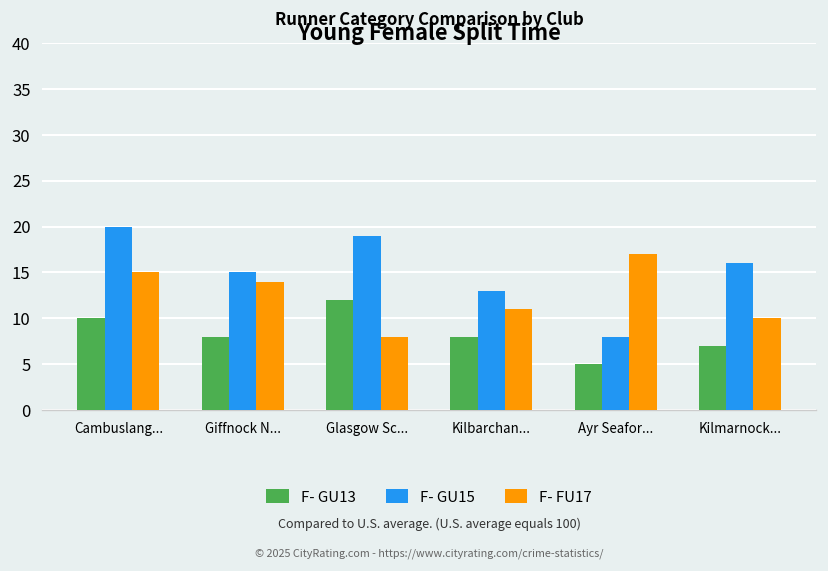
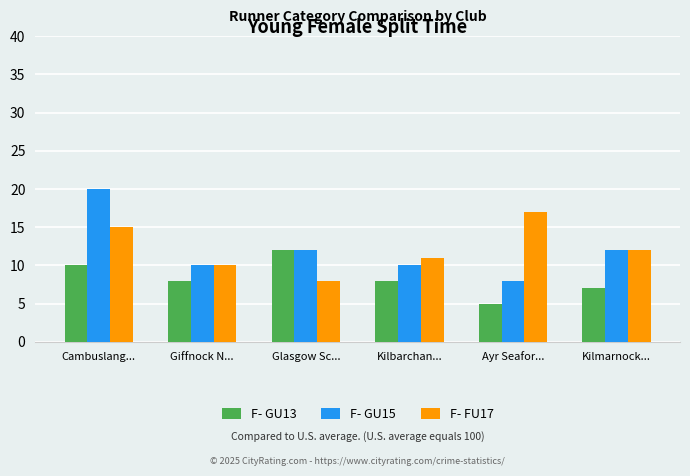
  {
    "F- GU13": {
      "Cambuslang...": 10,
      "Giffnock N...": 8,
      "Glasgow Sc...": 12,
      "Kilbarchan...": 8,
      "Ayr Seafor...": 5,
      "Kilmarnock...": 7
    },
    "F- GU15": {
      "Cambuslang...": 20,
-     "Giffnock N...": 15,
-     "Glasgow Sc...": 19,
-     "Kilbarchan...": 13,
+     "Giffnock N...": 10,
+     "Glasgow Sc...": 12,
+     "Kilbarchan...": 10,
      "Ayr Seafor...": 8,
-     "Kilmarnock...": 16
+     "Kilmarnock...": 12
    },
    "F- FU17": {
      "Cambuslang...": 15,
-     "Giffnock N...": 14,
+     "Giffnock N...": 10,
      "Glasgow Sc...": 8,
      "Kilbarchan...": 11,
      "Ayr Seafor...": 17,
-     "Kilmarnock...": 10
+     "Kilmarnock...": 12
    }
  }
